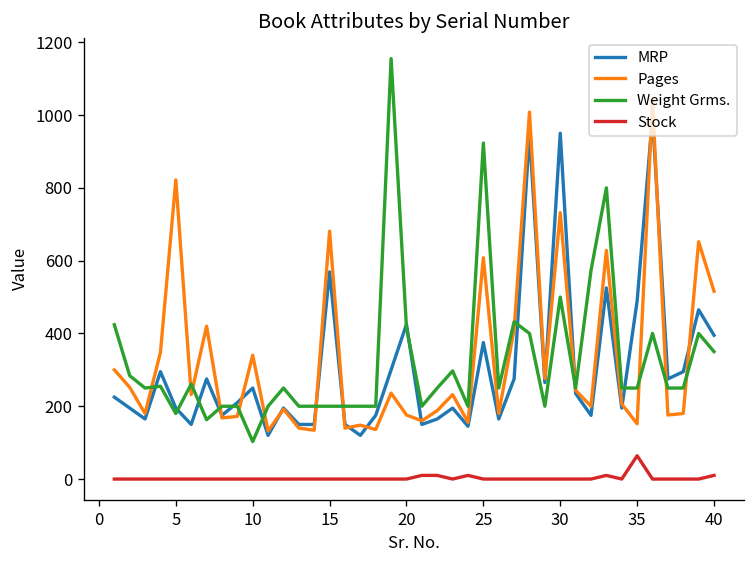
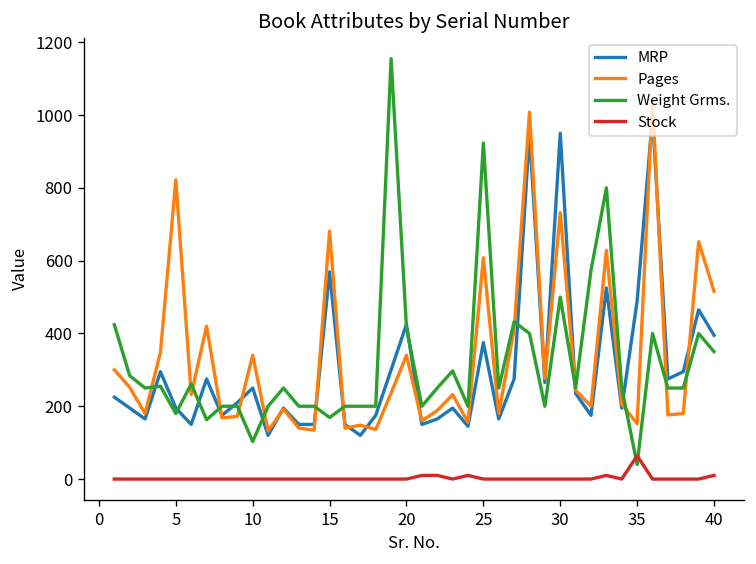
  {
    "MRP": {
      "5": 200,
      "10": 250,
      "15": 570,
      "20": 430,
      "25": 380,
      "30": 950,
      "35": 490,
      "40": 400
    },
    "Pages": {
      "5": 820,
      "10": 340,
      "15": 680,
-     "20": 180,
+     "20": 340,
      "25": 610,
      "30": 730,
      "35": 150,
      "40": 520
    },
    "Weight Grms.": {
      "5": 180,
      "10": 100,
-     "15": 200,
+     "15": 170,
      "20": 420,
      "25": 920,
      "30": 500,
-     "35": 250,
+     "35": 40,
      "40": 350
    },
    "Stock": {
      "5": 0,
      "10": 0,
      "15": 0,
      "20": 0,
      "25": 0,
      "30": 0,
      "35": 60,
      "40": 10
    }
  }
